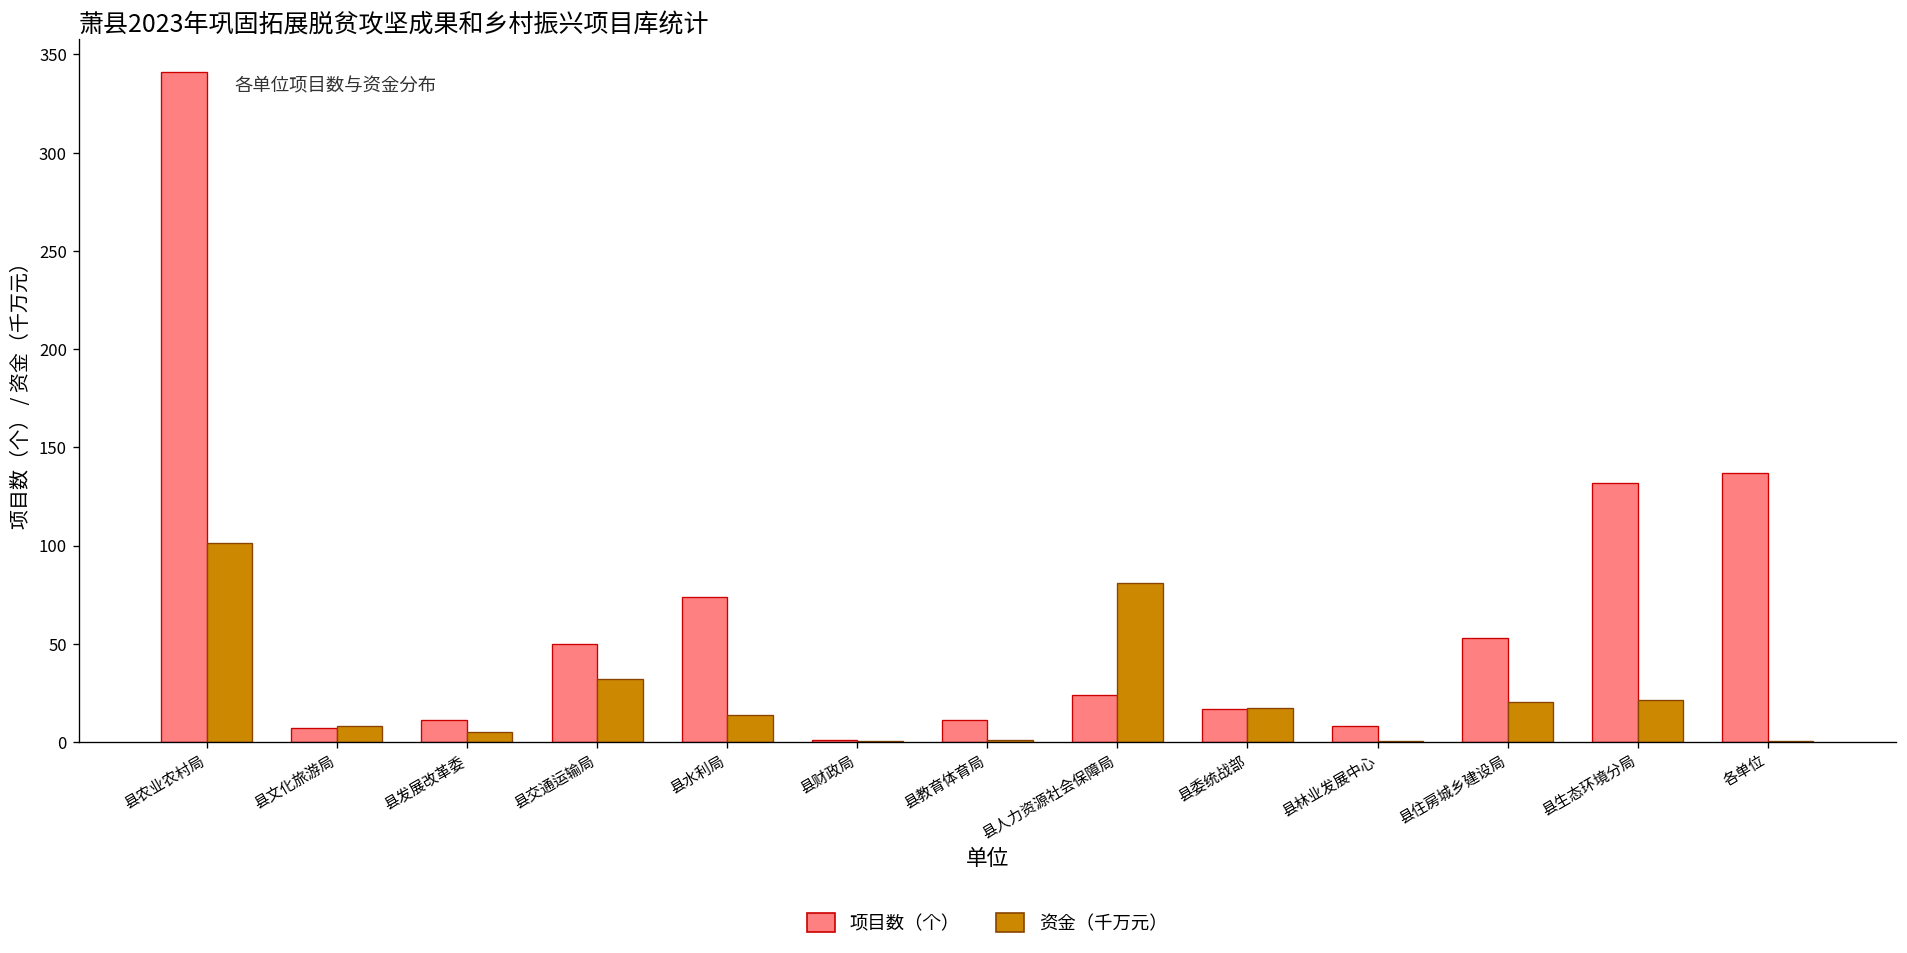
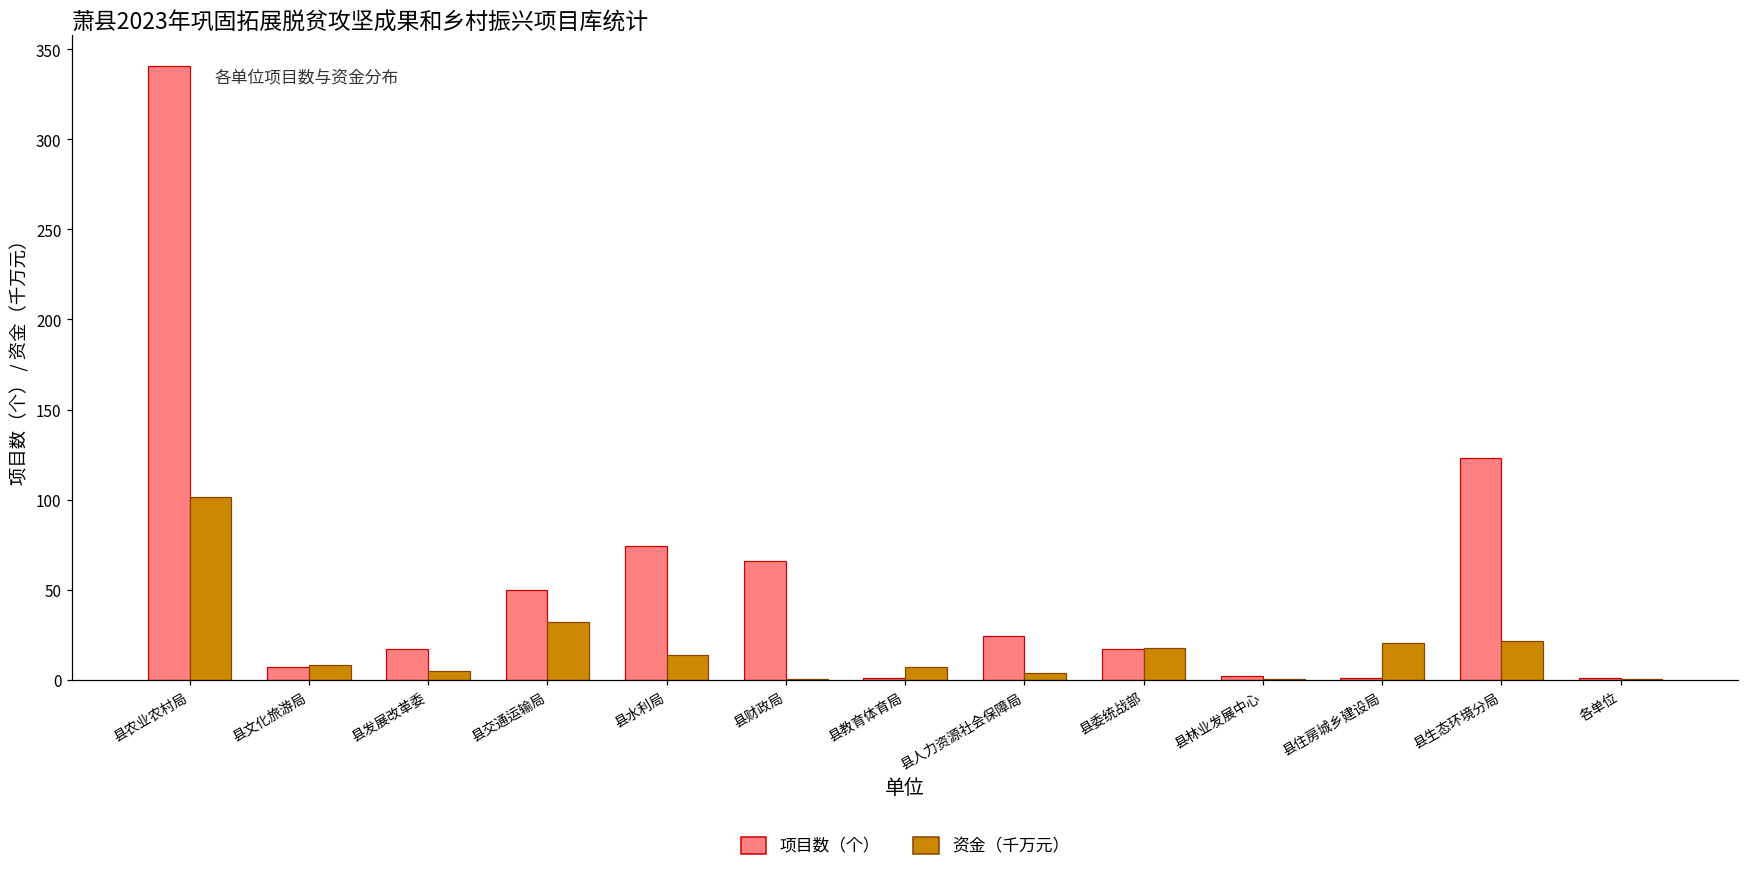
  {
    "项目数（个）": {
      "县农业农村局": 341,
      "县文化旅游局": 7,
-     "县发展改革委": 11,
+     "县发展改革委": 17,
      "县交通运输局": 50,
      "县水利局": 74,
-     "县财政局": 1,
-     "县教育体育局": 11,
+     "县财政局": 66,
+     "县教育体育局": 1,
      "县人力资源社会保障局": 24,
      "县委统战部": 17,
-     "县林业发展中心": 8,
-     "县住房城乡建设局": 53,
-     "县生态环境分局": 132,
-     "各单位": 137
+     "县林业发展中心": 2,
+     "县住房城乡建设局": 1,
+     "县生态环境分局": 123,
+     "各单位": 1
    },
    "资金（千万元）": {
      "县农业农村局": 101,
      "县文化旅游局": 8,
      "县发展改革委": 5,
      "县交通运输局": 32,
      "县水利局": 14,
-     "县教育体育局": 1,
-     "县人力资源社会保障局": 81,
+     "县教育体育局": 7,
+     "县人力资源社会保障局": 4,
      "县委统战部": 17,
      "县住房城乡建设局": 20,
      "县生态环境分局": 21
    }
  }
